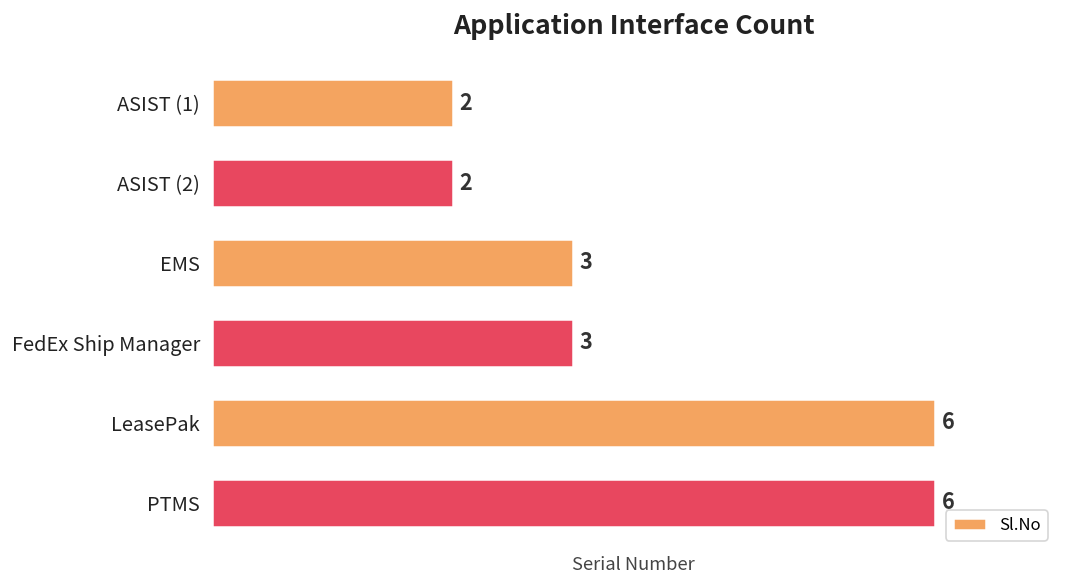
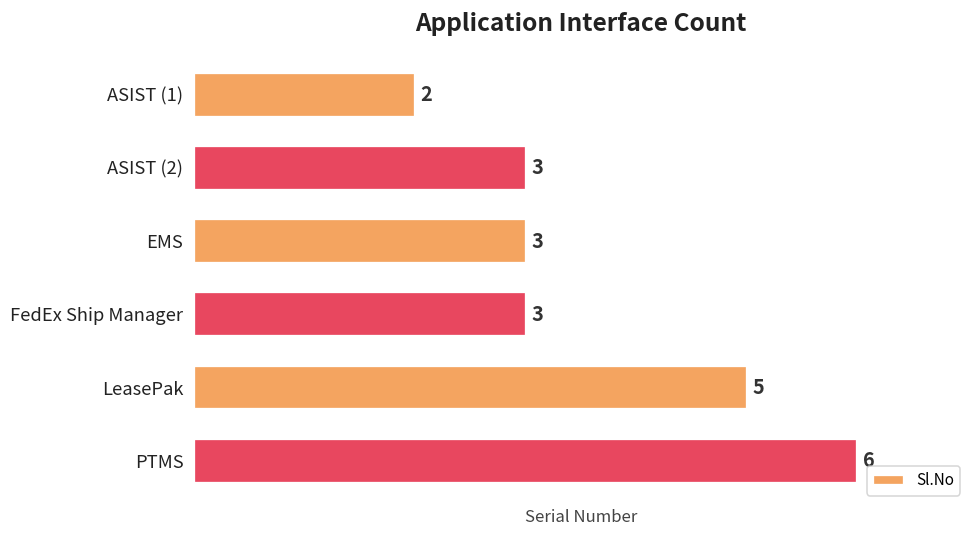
  {
    "ASIST (1)": 2,
-   "ASIST (2)": 2,
+   "ASIST (2)": 3,
    "EMS": 3,
    "FedEx Ship Manager": 3,
-   "LeasePak": 6
+   "LeasePak": 5
  }
